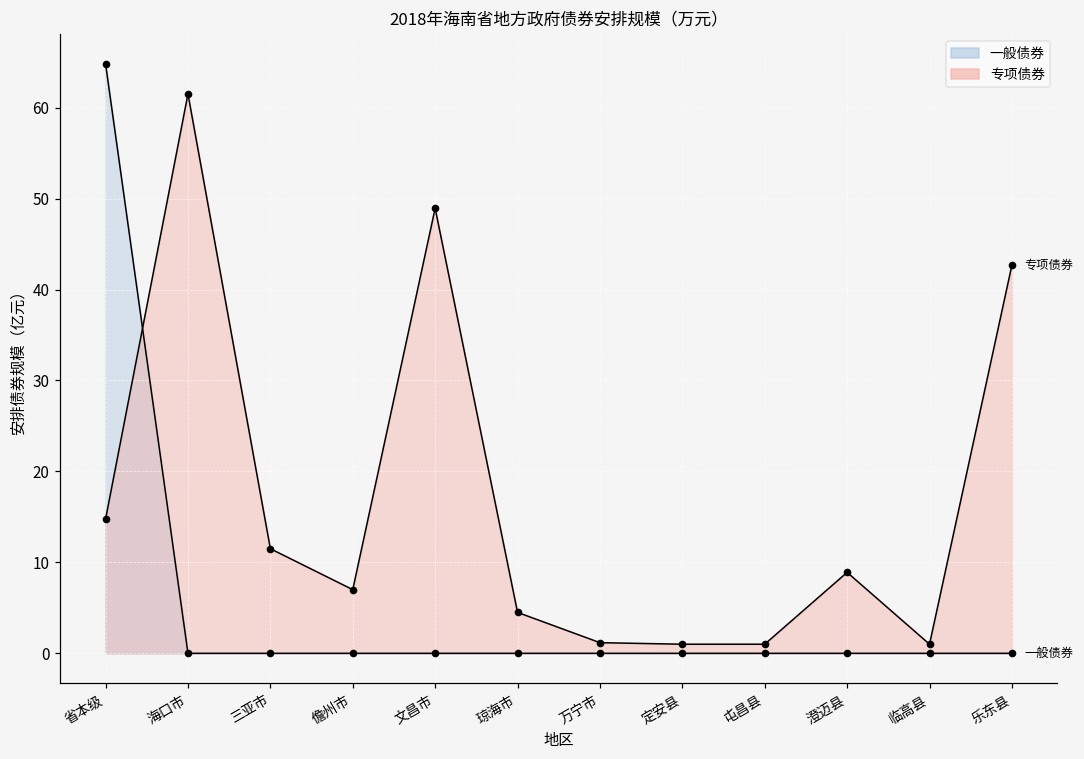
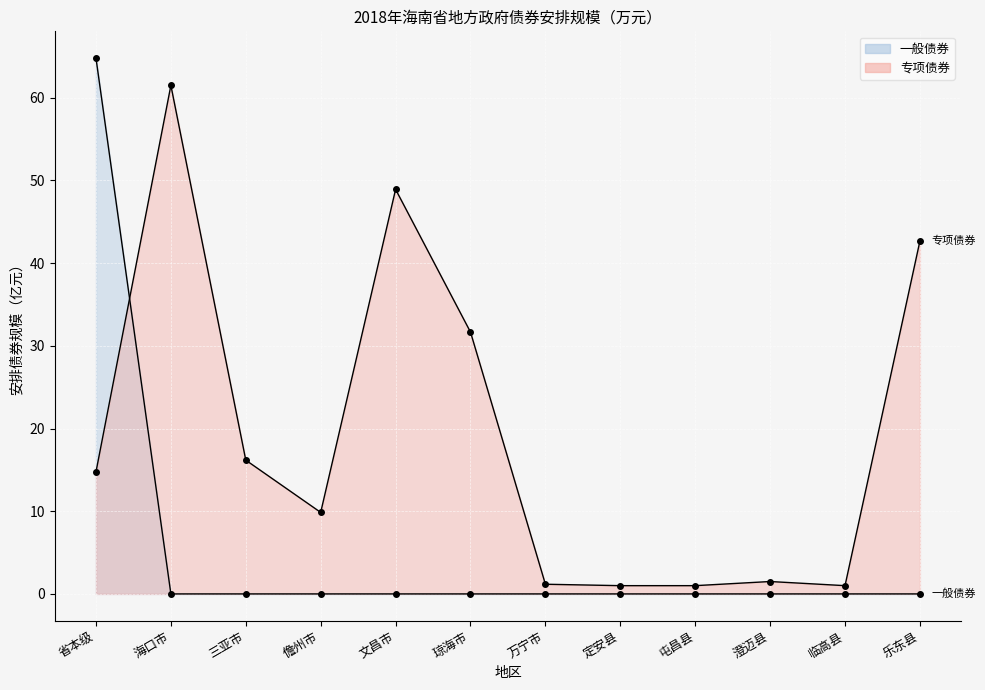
  {
    "一般债券": {
      "省本级": 65,
      "海口市": 0,
      "三亚市": 0,
      "儋州市": 0,
      "文昌市": 0,
      "琼海市": 0,
      "万宁市": 0,
      "定安县": 0,
      "屯昌县": 0,
      "澄迈县": 0,
      "临高县": 0,
      "乐东县": 0
    },
    "专项债券": {
      "省本级": 15,
      "海口市": 62,
-     "三亚市": 12,
-     "儋州市": 7,
+     "三亚市": 16,
+     "儋州市": 10,
      "文昌市": 49,
-     "琼海市": 5,
+     "琼海市": 32,
      "万宁市": 1,
      "定安县": 1,
      "屯昌县": 1,
-     "澄迈县": 9,
+     "澄迈县": 2,
      "临高县": 1,
      "乐东县": 43
    }
  }
